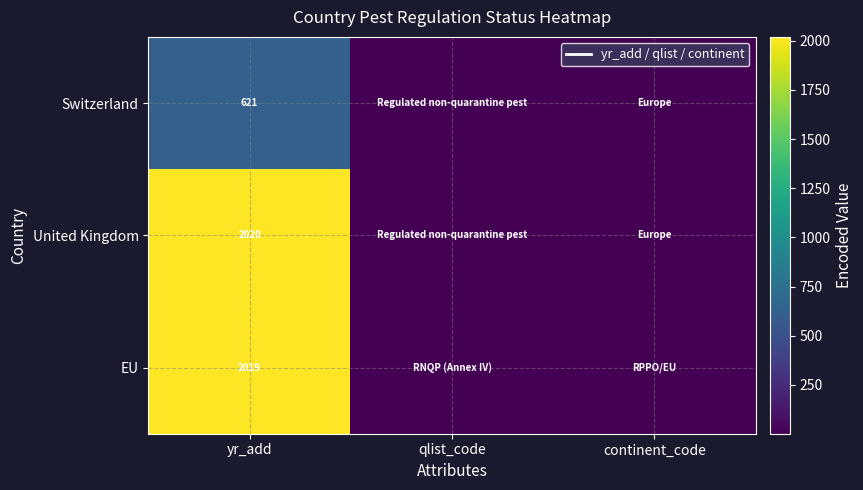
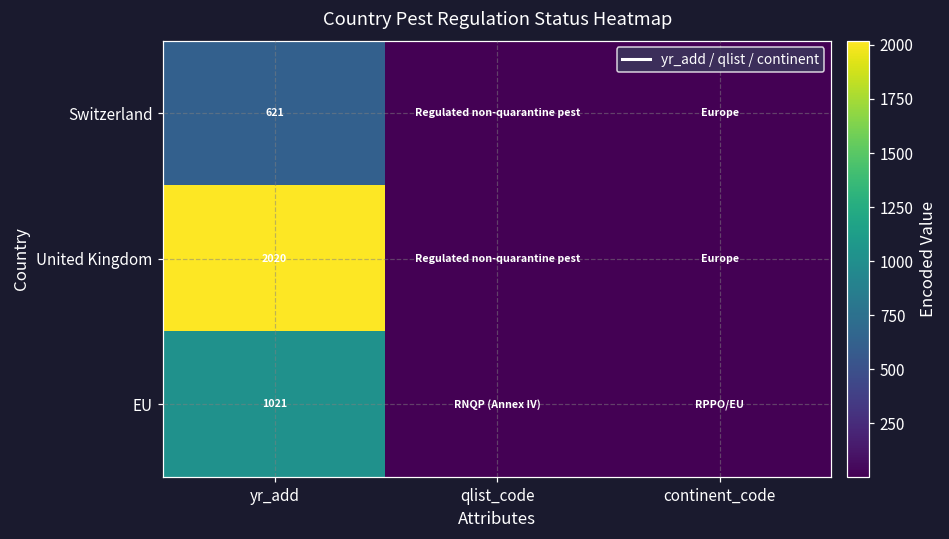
  {
    "Switzerland": {
      "yr_add": 621
    },
    "United Kingdom": {
      "yr_add": 2020
    },
    "EU": {
-     "yr_add": 2019
+     "yr_add": 1021
    }
  }
